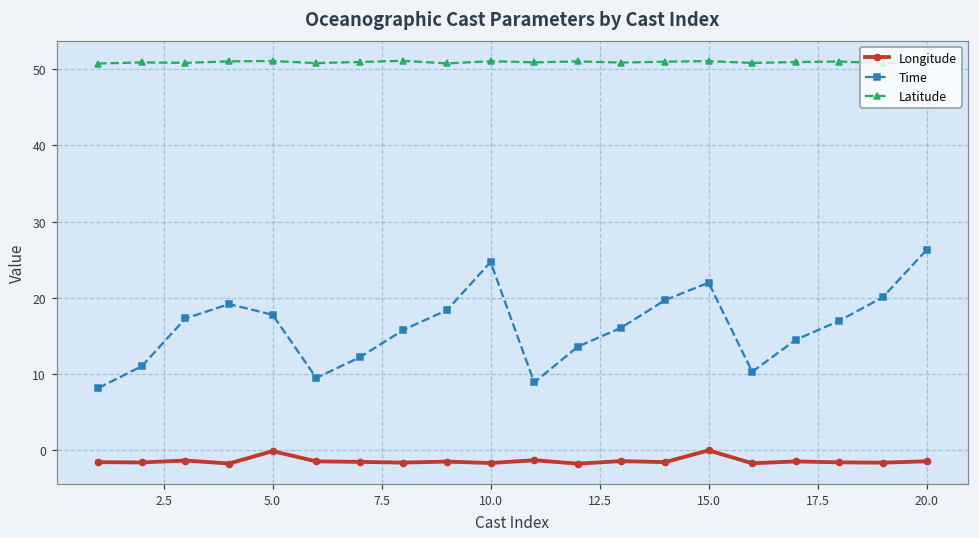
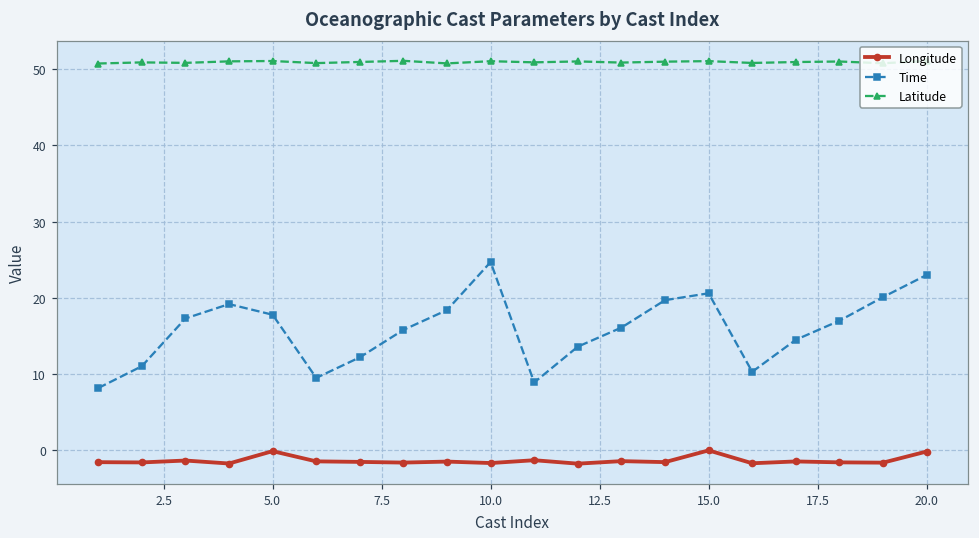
  {
    "Longitude": {
      "5.0": 0,
      "10.0": -2,
      "15.0": 0,
-     "20.0": -1
+     "20.0": 0
    },
    "Time": {
      "5.0": 18,
      "10.0": 25,
-     "15.0": 22,
-     "20.0": 26
+     "15.0": 21,
+     "20.0": 23
    },
    "Latitude": {
      "5.0": 51,
      "10.0": 51,
      "15.0": 51
    }
  }
